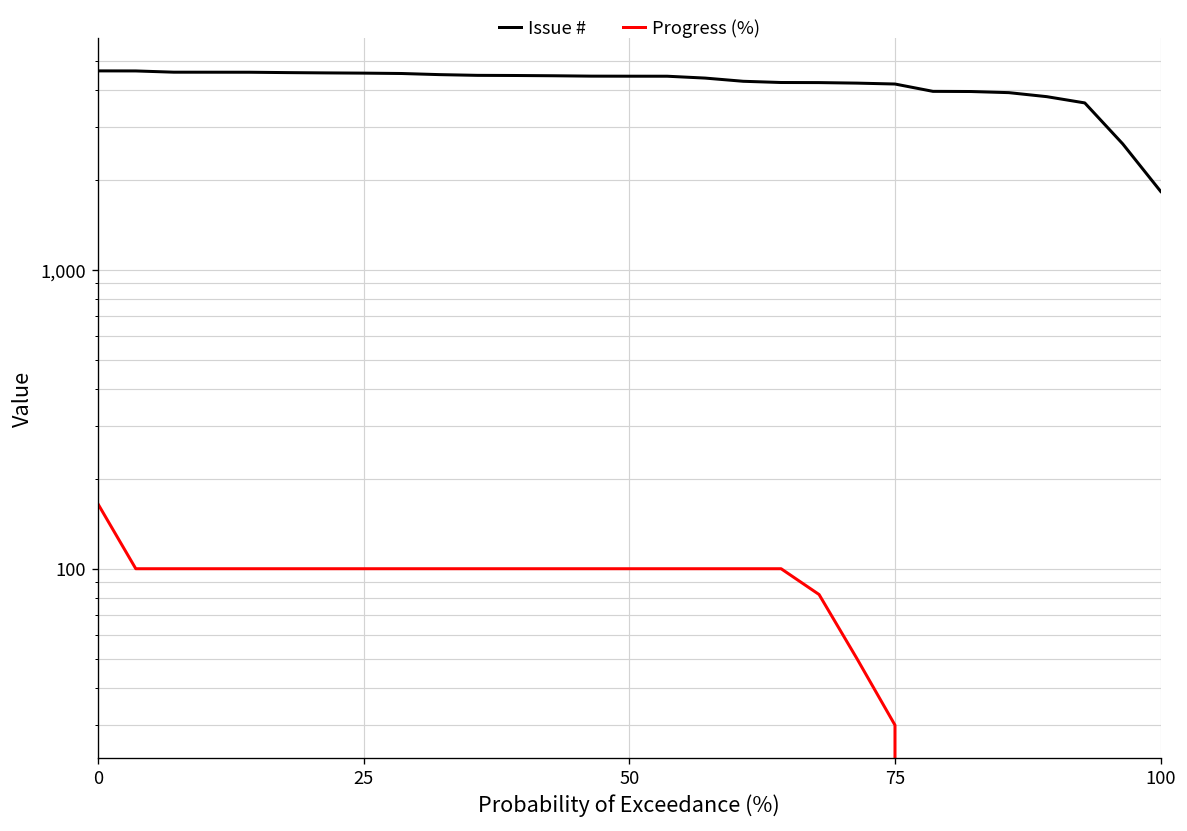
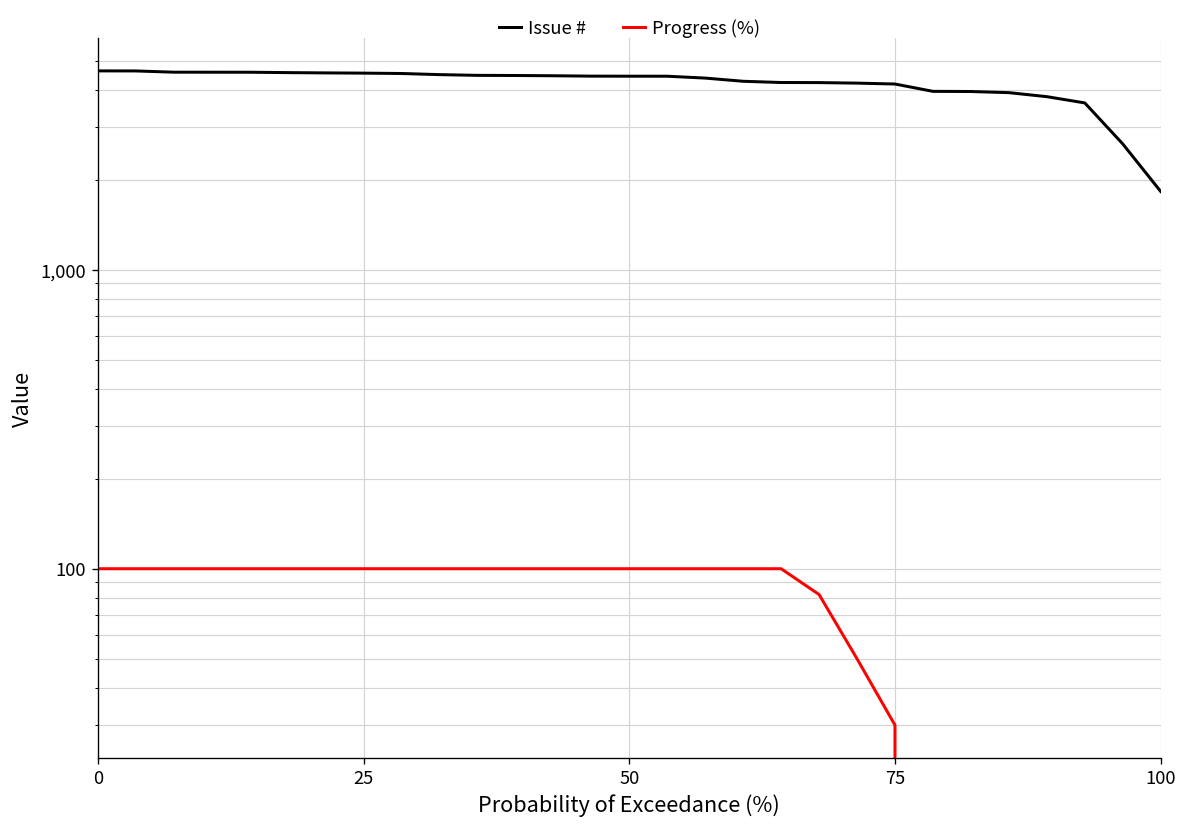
  {
    "Issue #": {
      "0": "4,600",
      "25": "4,500",
      "50": "4,400",
      "75": "4,200",
      "100": "1,800"
    },
    "Progress (%)": {
-     "0": "170",
+     "0": "100",
      "25": "100",
      "50": "100",
      "75": "30"
    }
  }
